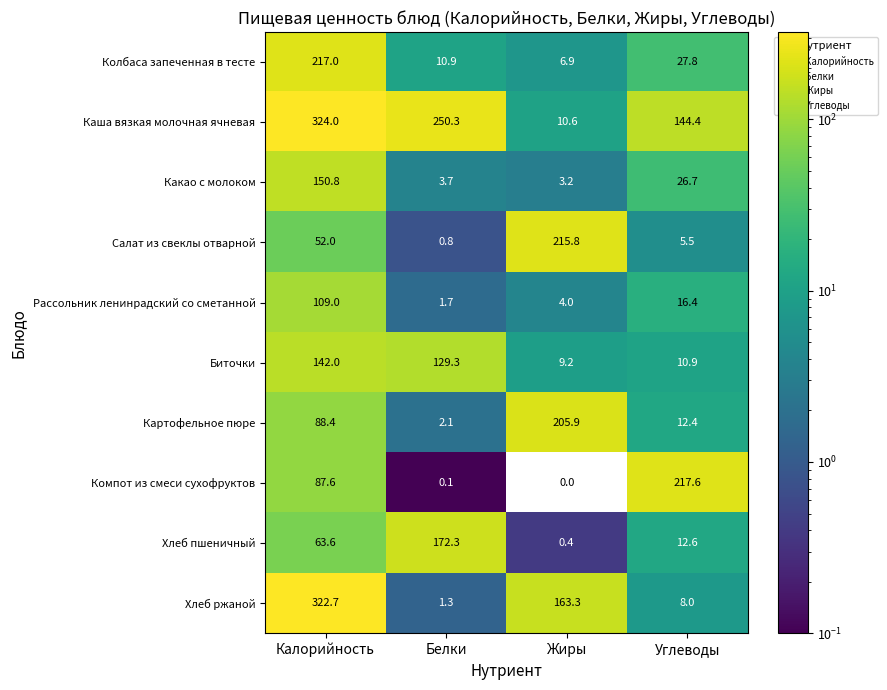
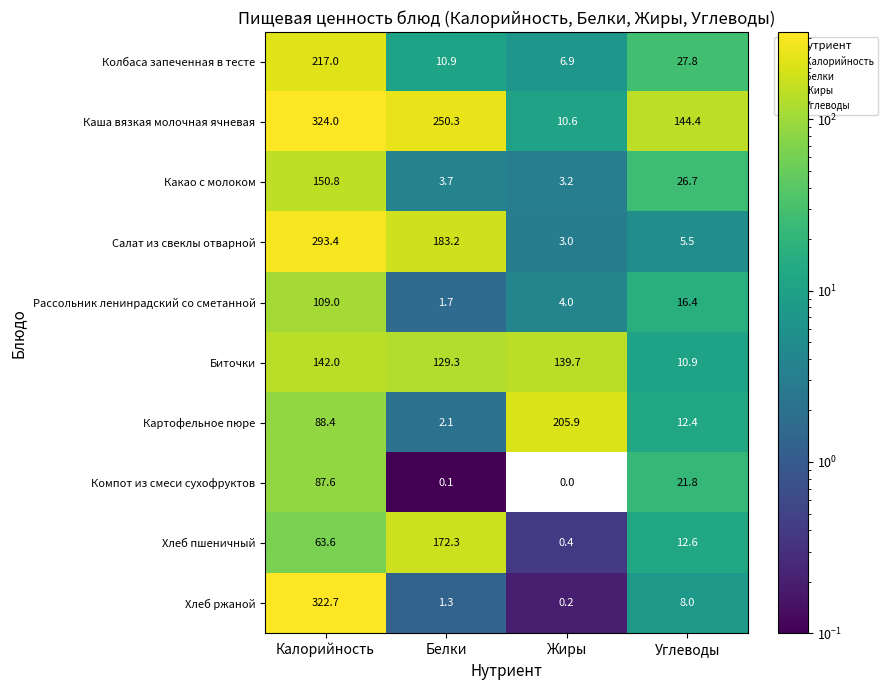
  {
    "Колбаса запеченная в тесте": {
      "Калорийность": 217.0,
      "Белки": 10.9,
      "Жиры": 6.9,
      "Углеводы": 27.8
    },
    "Каша вязкая молочная ячневая": {
      "Калорийность": 324.0,
      "Белки": 250.3,
      "Жиры": 10.6,
      "Углеводы": 144.4
    },
    "Какао с молоком": {
      "Калорийность": 150.8,
      "Белки": 3.7,
      "Жиры": 3.2,
      "Углеводы": 26.7
    },
    "Салат из свеклы отварной": {
-     "Калорийность": 52.0,
-     "Белки": 0.8,
-     "Жиры": 215.8,
+     "Калорийность": 293.4,
+     "Белки": 183.2,
+     "Жиры": 3.0,
      "Углеводы": 5.5
    },
    "Рассольник ленинрадский со сметанной": {
      "Калорийность": 109.0,
      "Белки": 1.7,
      "Жиры": 4.0,
      "Углеводы": 16.4
    },
    "Биточки": {
      "Калорийность": 142.0,
      "Белки": 129.3,
-     "Жиры": 9.2,
+     "Жиры": 139.7,
      "Углеводы": 10.9
    },
    "Картофельное пюре": {
      "Калорийность": 88.4,
      "Белки": 2.1,
      "Жиры": 205.9,
      "Углеводы": 12.4
    },
    "Компот из смеси сухофруктов": {
      "Калорийность": 87.6,
      "Белки": 0.1,
      "Жиры": 0.0,
-     "Углеводы": 217.6
+     "Углеводы": 21.8
    },
    "Хлеб пшеничный": {
      "Калорийность": 63.6,
      "Белки": 172.3,
      "Жиры": 0.4,
      "Углеводы": 12.6
    },
    "Хлеб ржаной": {
      "Калорийность": 322.7,
      "Белки": 1.3,
-     "Жиры": 163.3,
+     "Жиры": 0.2,
      "Углеводы": 8.0
    }
  }
